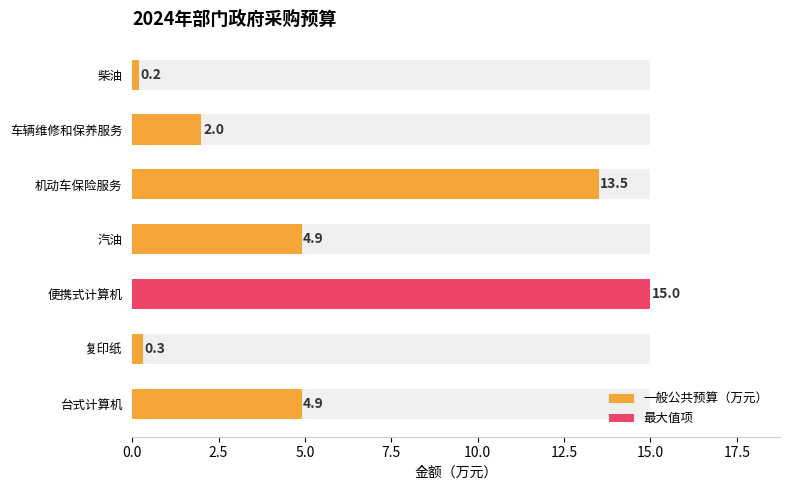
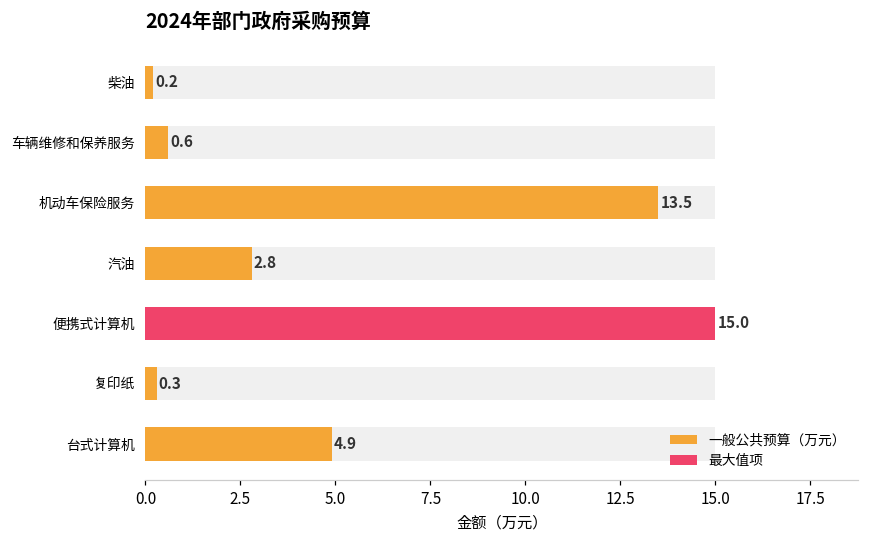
  {
    "一般公共预算（万元）": {
-     "车辆维修和保养服务": 2.0,
-     "汽油": 4.9,
+     "车辆维修和保养服务": 0.6,
+     "汽油": 2.8,
      "便携式计算机": 15.0
    },
    "最大值项": {
      "便携式计算机": 15.0
    }
  }
